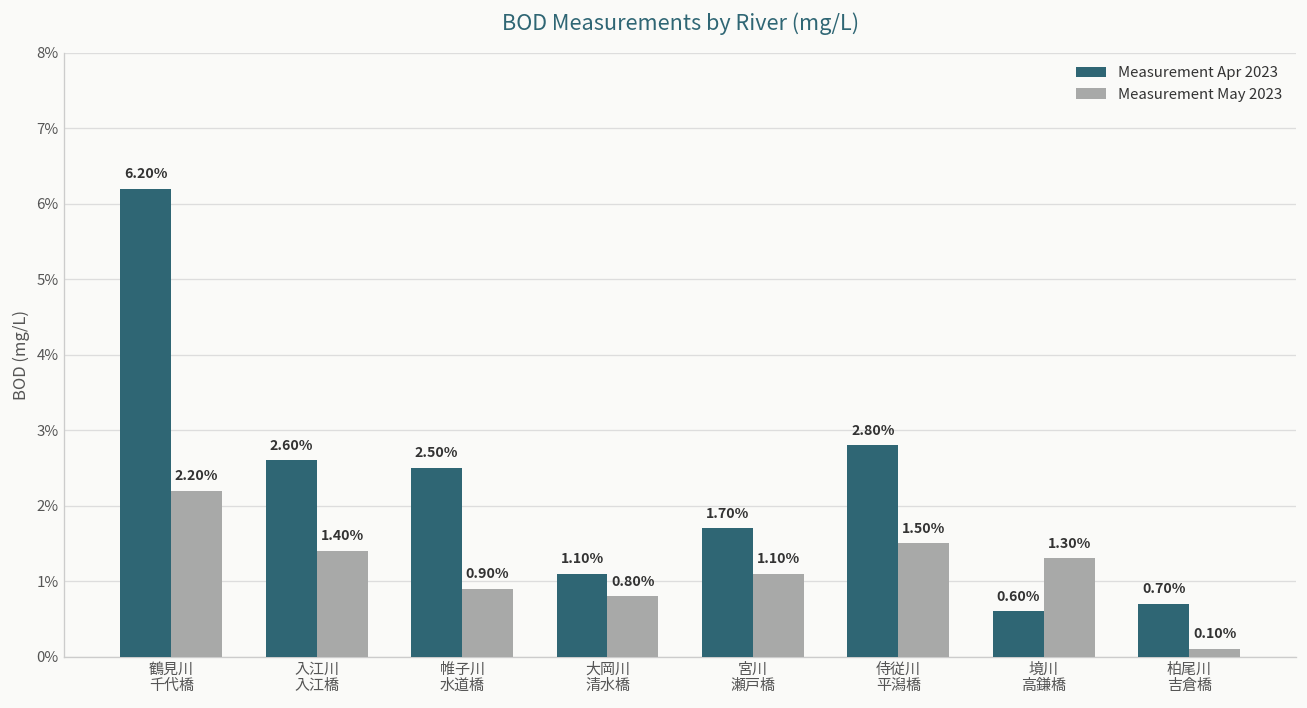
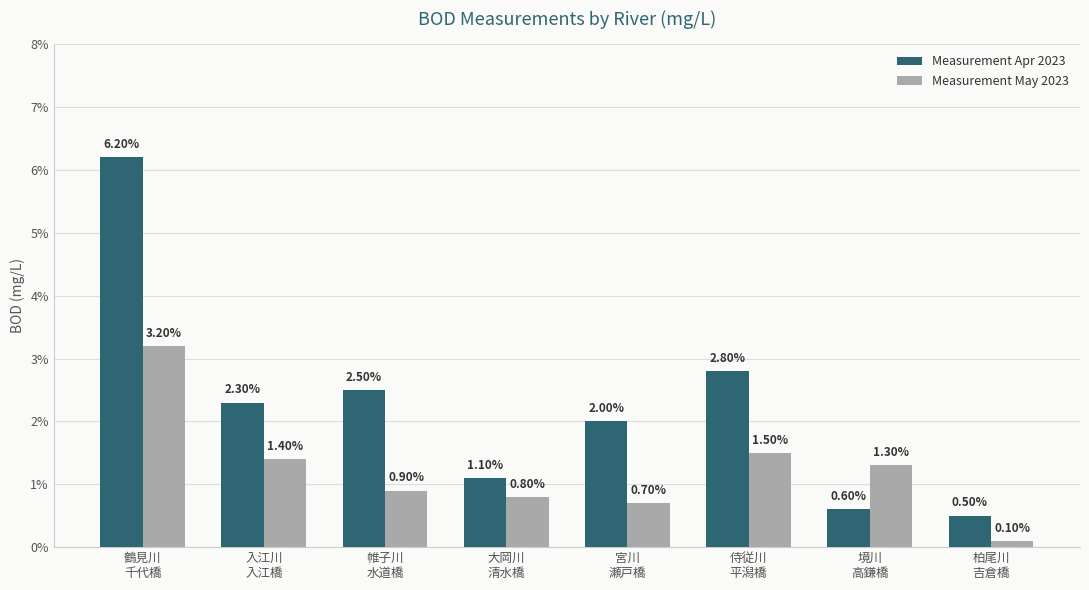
  {
    "Measurement Apr 2023": {
      "鶴見川 千代橋": "6.20%",
-     "入江川 入江橋": "2.60%",
+     "入江川 入江橋": "2.30%",
      "帷子川 水道橋": "2.50%",
      "大岡川 清水橋": "1.10%",
-     "宮川 瀬戸橋": "1.70%",
+     "宮川 瀬戸橋": "2.00%",
      "侍従川 平潟橋": "2.80%",
      "境川 高鎌橋": "0.60%",
-     "柏尾川 吉倉橋": "0.70%"
+     "柏尾川 吉倉橋": "0.50%"
    },
    "Measurement May 2023": {
-     "鶴見川 千代橋": "2.20%",
+     "鶴見川 千代橋": "3.20%",
      "入江川 入江橋": "1.40%",
      "帷子川 水道橋": "0.90%",
      "大岡川 清水橋": "0.80%",
-     "宮川 瀬戸橋": "1.10%",
+     "宮川 瀬戸橋": "0.70%",
      "侍従川 平潟橋": "1.50%",
      "境川 高鎌橋": "1.30%",
      "柏尾川 吉倉橋": "0.10%"
    }
  }
